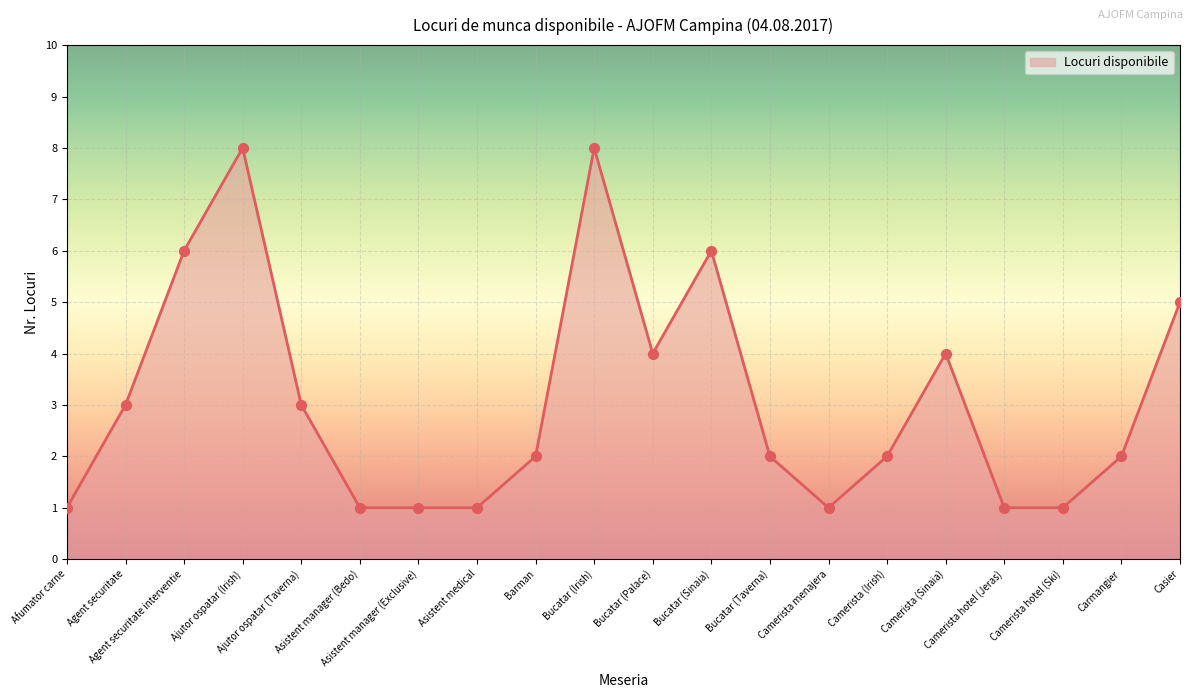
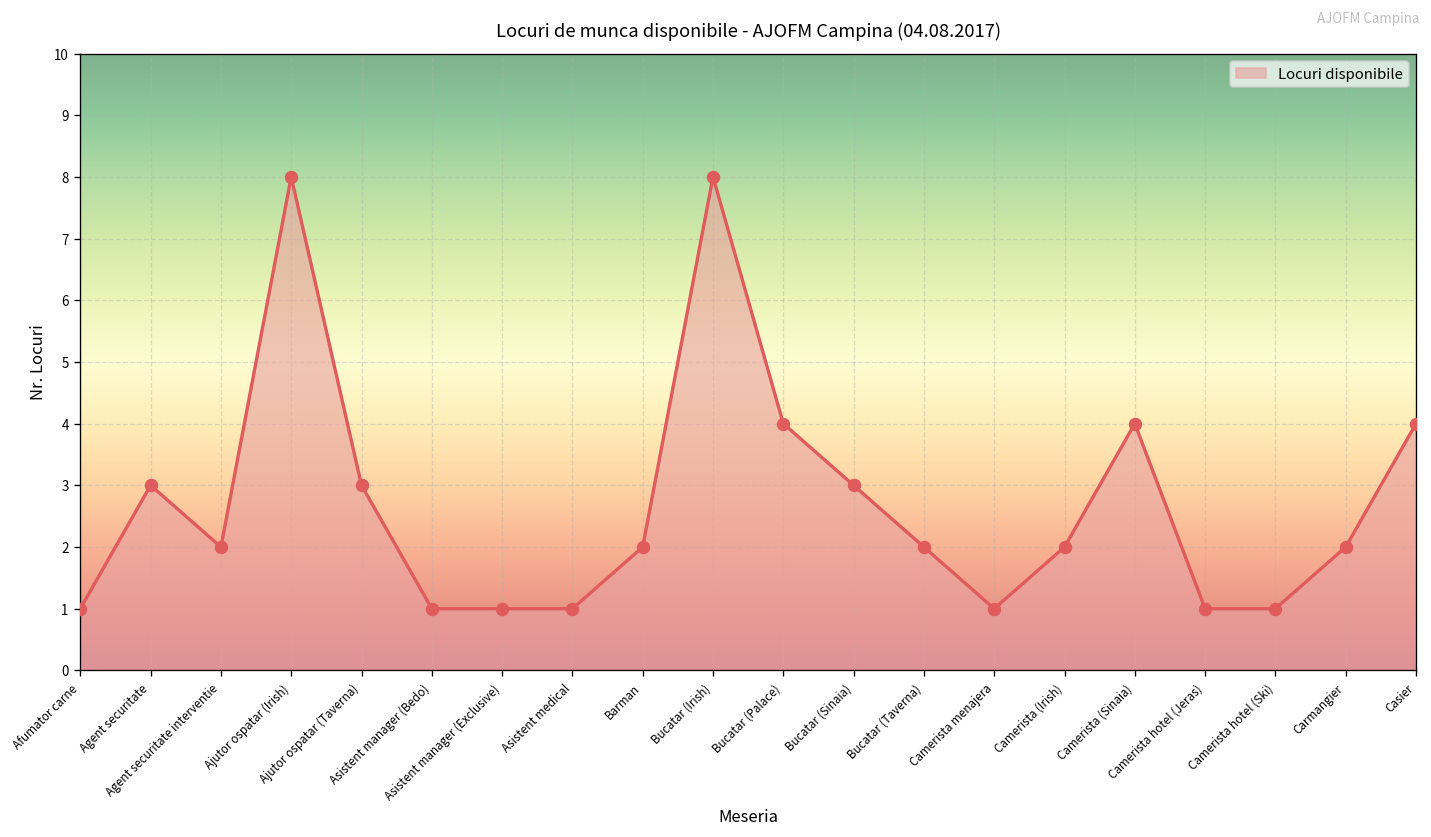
  {
    "Afumator carne": 1,
    "Agent securitate": 3,
-   "Agent securitate interventie": 6,
+   "Agent securitate interventie": 2,
    "Ajutor ospatar (Irish)": 8,
    "Ajutor ospatar (Taverna)": 3,
    "Asistent manager (Bedo)": 1,
    "Asistent manager (Exclusive)": 1,
    "Asistent medical": 1,
    "Barman": 2,
    "Bucatar (Irish)": 8,
    "Bucatar (Palace)": 4,
-   "Bucatar (Sinaia)": 6,
+   "Bucatar (Sinaia)": 3,
    "Bucatar (Taverna)": 2,
    "Camerista menajera": 1,
    "Camerista (Irish)": 2,
    "Camerista (Sinaia)": 4,
    "Camerista hotel (Jeras)": 1,
    "Camerista hotel (Ski)": 1,
    "Carmangier": 2,
-   "Casier": 5
+   "Casier": 4
  }
